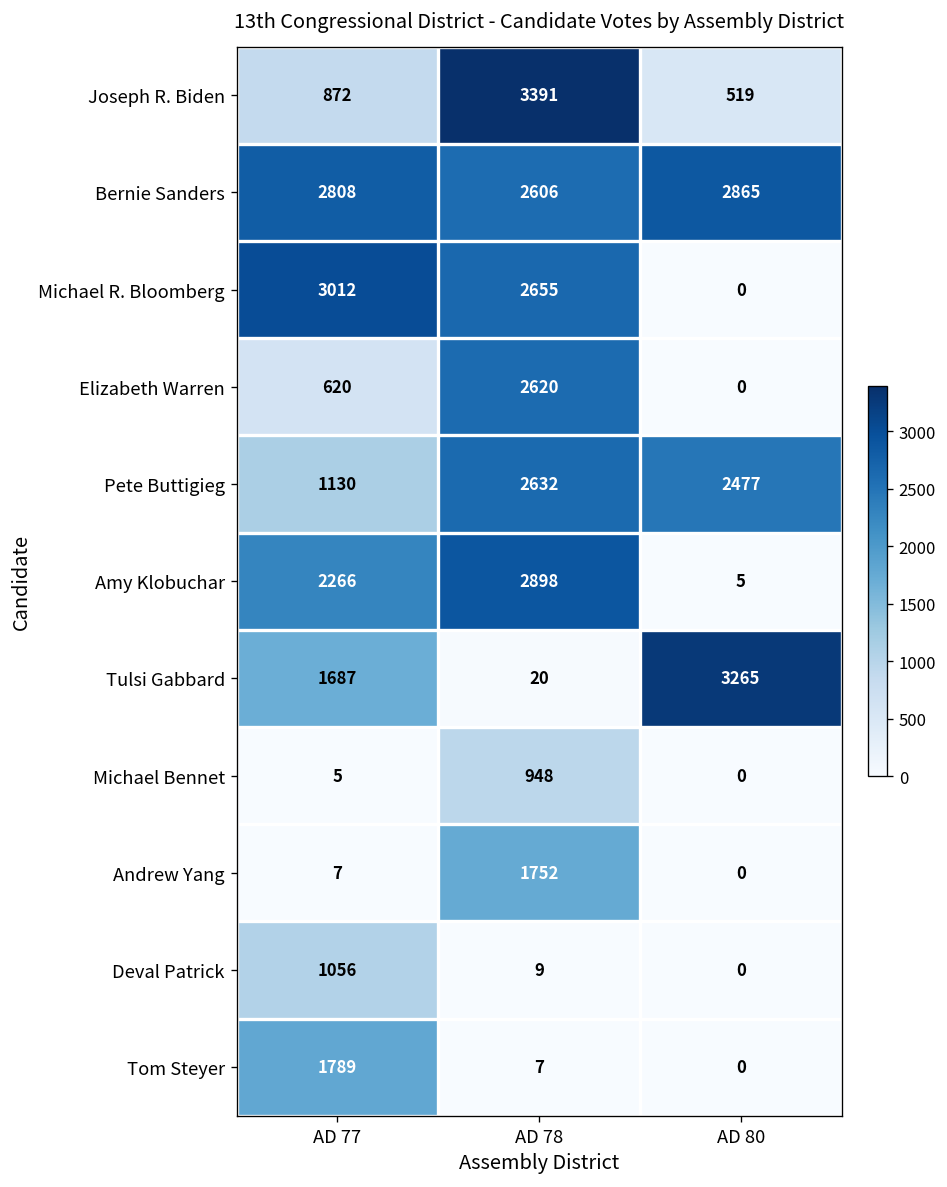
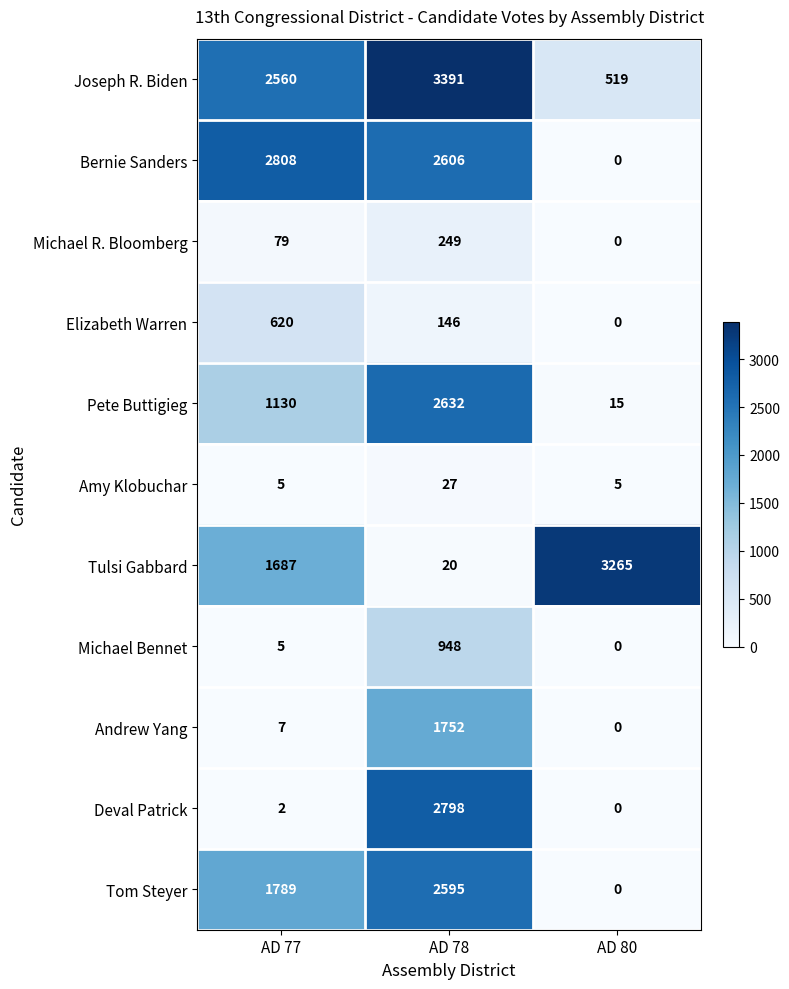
  {
    "Joseph R. Biden": {
-     "AD 77": 872,
+     "AD 77": 2560,
      "AD 78": 3391,
      "AD 80": 519
    },
    "Bernie Sanders": {
      "AD 77": 2808,
      "AD 78": 2606,
-     "AD 80": 2865
+     "AD 80": 0
    },
    "Michael R. Bloomberg": {
-     "AD 77": 3012,
-     "AD 78": 2655,
+     "AD 77": 79,
+     "AD 78": 249,
      "AD 80": 0
    },
    "Elizabeth Warren": {
      "AD 77": 620,
-     "AD 78": 2620,
+     "AD 78": 146,
      "AD 80": 0
    },
    "Pete Buttigieg": {
      "AD 77": 1130,
      "AD 78": 2632,
-     "AD 80": 2477
+     "AD 80": 15
    },
    "Amy Klobuchar": {
-     "AD 77": 2266,
-     "AD 78": 2898,
+     "AD 77": 5,
+     "AD 78": 27,
      "AD 80": 5
    },
    "Tulsi Gabbard": {
      "AD 77": 1687,
      "AD 78": 20,
      "AD 80": 3265
    },
    "Michael Bennet": {
      "AD 77": 5,
      "AD 78": 948,
      "AD 80": 0
    },
    "Andrew Yang": {
      "AD 77": 7,
      "AD 78": 1752,
      "AD 80": 0
    },
    "Deval Patrick": {
-     "AD 77": 1056,
-     "AD 78": 9,
+     "AD 77": 2,
+     "AD 78": 2798,
      "AD 80": 0
    },
    "Tom Steyer": {
      "AD 77": 1789,
-     "AD 78": 7,
+     "AD 78": 2595,
      "AD 80": 0
    }
  }
